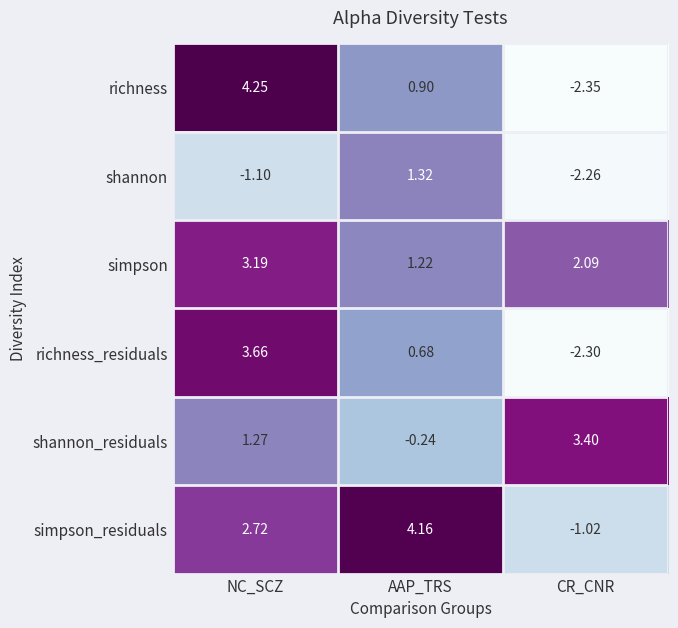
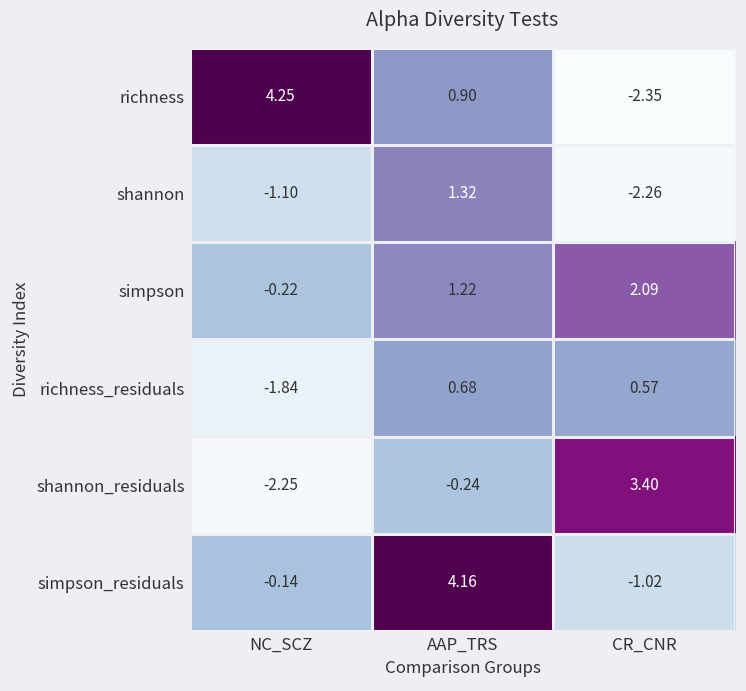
  {
    "richness": {
      "NC_SCZ": 4.25,
      "AAP_TRS": 0.90,
      "CR_CNR": -2.35
    },
    "shannon": {
      "NC_SCZ": -1.10,
      "AAP_TRS": 1.32,
      "CR_CNR": -2.26
    },
    "simpson": {
-     "NC_SCZ": 3.19,
+     "NC_SCZ": -0.22,
      "AAP_TRS": 1.22,
      "CR_CNR": 2.09
    },
    "richness_residuals": {
-     "NC_SCZ": 3.66,
+     "NC_SCZ": -1.84,
      "AAP_TRS": 0.68,
-     "CR_CNR": -2.30
+     "CR_CNR": 0.57
    },
    "shannon_residuals": {
-     "NC_SCZ": 1.27,
+     "NC_SCZ": -2.25,
      "AAP_TRS": -0.24,
      "CR_CNR": 3.40
    },
    "simpson_residuals": {
-     "NC_SCZ": 2.72,
+     "NC_SCZ": -0.14,
      "AAP_TRS": 4.16,
      "CR_CNR": -1.02
    }
  }
